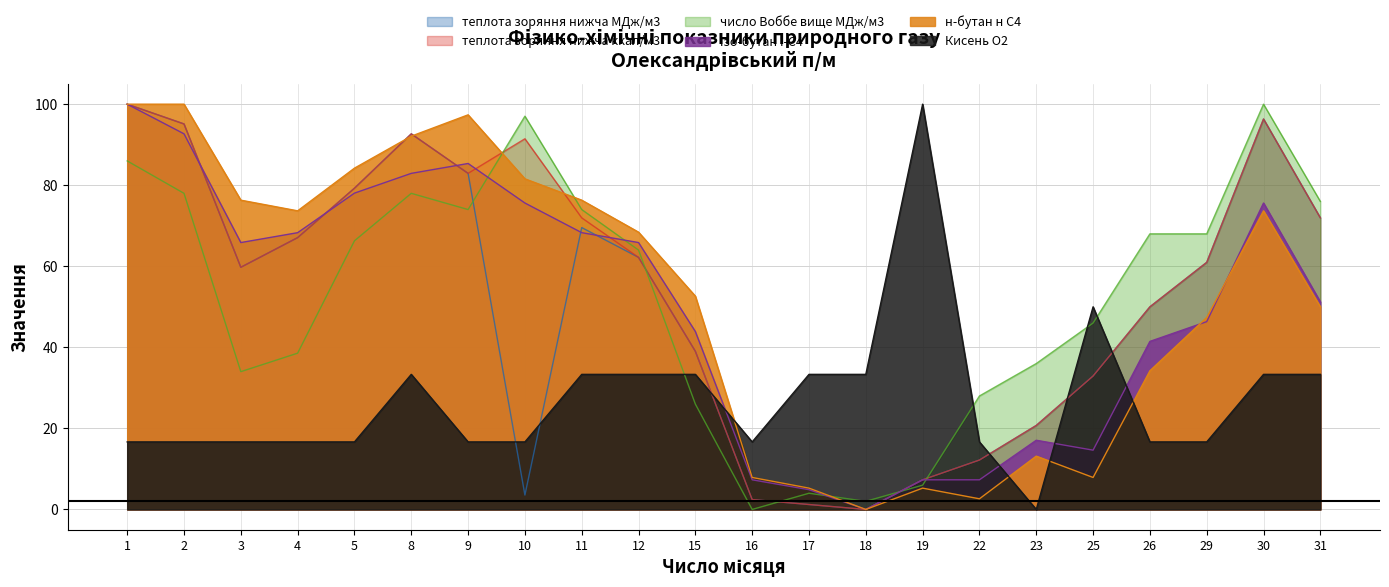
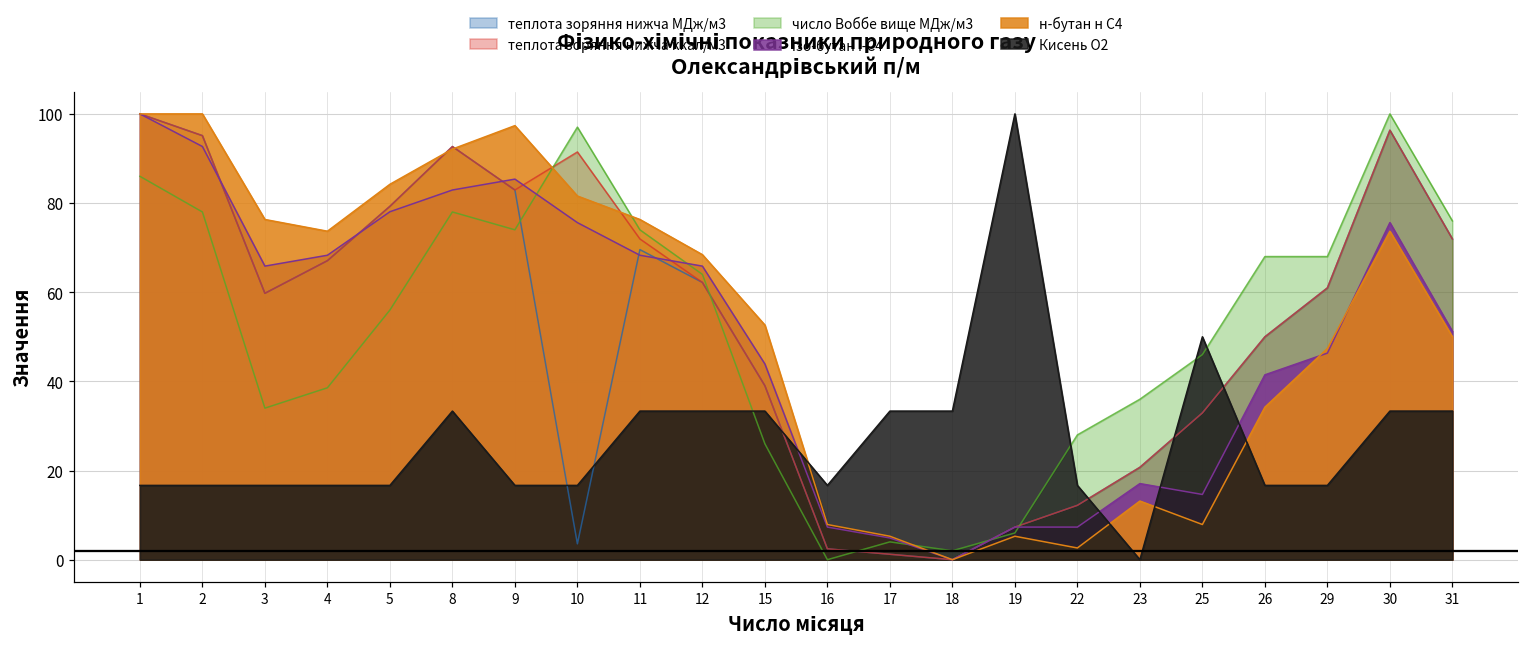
  {
    "теплота зоряння нижча МДж/м3": {
      "10": 4,
      "11": 70
    },
    "теплота зоряння нижча ккал/м3": {
      "10": 91,
      "11": 72
    },
    "число Воббе вище МДж/м3": {
      "1": 86,
      "2": 78,
      "3": 34,
      "4": 39,
-     "5": 66,
+     "5": 56,
      "8": 78,
      "9": 74,
      "10": 97,
      "11": 74,
      "12": 64,
      "15": 26,
      "16": 0,
      "17": 4,
      "18": 2,
      "19": 6,
      "22": 28,
      "23": 36,
      "25": 46,
      "26": 68,
      "29": 68,
      "30": 100,
      "31": 76
    },
    "ізо-бутан i-C4": {
      "2": 93,
      "3": 66,
      "4": 68,
      "5": 78,
      "8": 83,
      "9": 85,
      "10": 76,
      "11": 68,
      "12": 66,
      "15": 44,
      "22": 7,
      "23": 17,
      "25": 15,
      "26": 41,
      "29": 46,
      "30": 76,
      "31": 51
    },
    "н-бутан н C4": {
      "2": 100,
      "3": 76,
      "4": 74,
      "5": 84,
      "9": 97,
      "10": 82,
      "11": 76,
      "12": 68,
      "15": 53,
      "19": 5,
      "22": 3,
      "23": 13,
      "25": 8,
      "26": 34,
      "29": 47,
      "30": 74,
      "31": 50
    },
    "Кисень О2": {
      "1": 17,
      "2": 17,
      "3": 17,
      "4": 17,
      "5": 17,
      "8": 33,
      "9": 17,
      "10": 17,
      "11": 33,
      "12": 33,
      "15": 33,
      "16": 17,
      "17": 33,
      "18": 33,
      "19": 100,
      "22": 17,
      "23": 0,
      "25": 50,
      "26": 17,
      "29": 17,
      "30": 33,
      "31": 33
    }
  }
